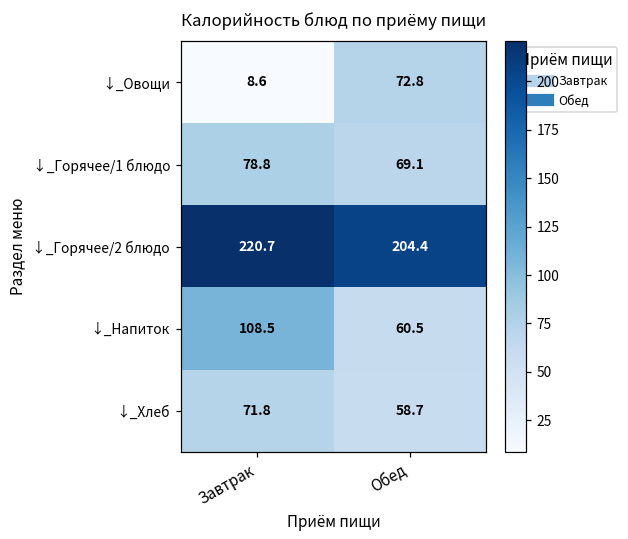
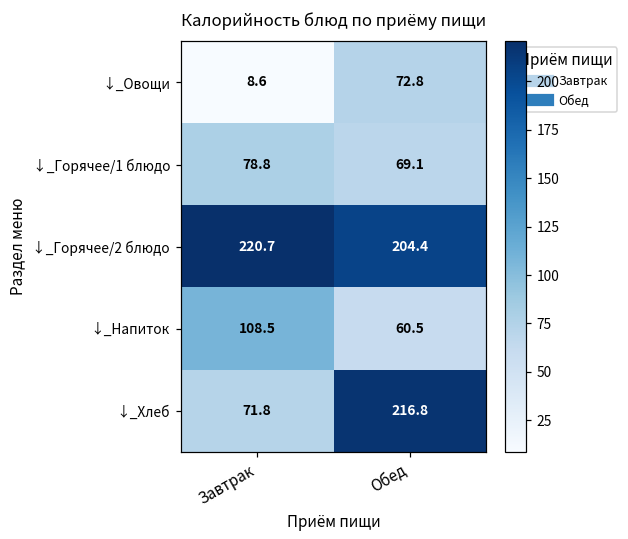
  {
    "↓_Овощи": {
      "Завтрак": 8.6,
      "Обед": 72.8
    },
    "↓_Горячее/1 блюдо": {
      "Завтрак": 78.8,
      "Обед": 69.1
    },
    "↓_Горячее/2 блюдо": {
      "Завтрак": 220.7,
      "Обед": 204.4
    },
    "↓_Напиток": {
      "Завтрак": 108.5,
      "Обед": 60.5
    },
    "↓_Хлеб": {
      "Завтрак": 71.8,
-     "Обед": 58.7
+     "Обед": 216.8
    }
  }
